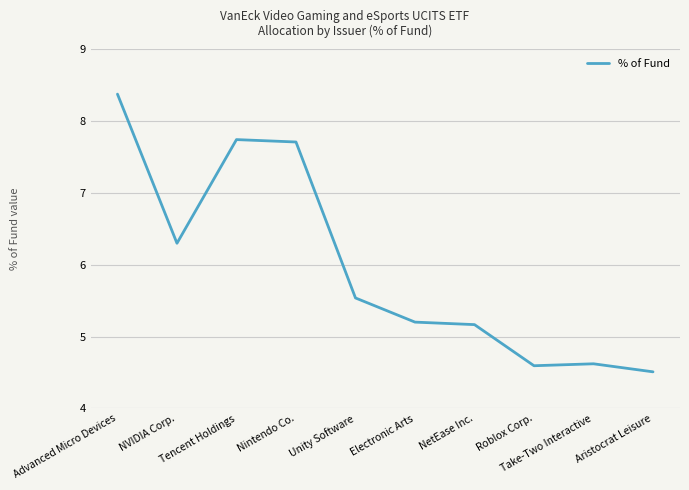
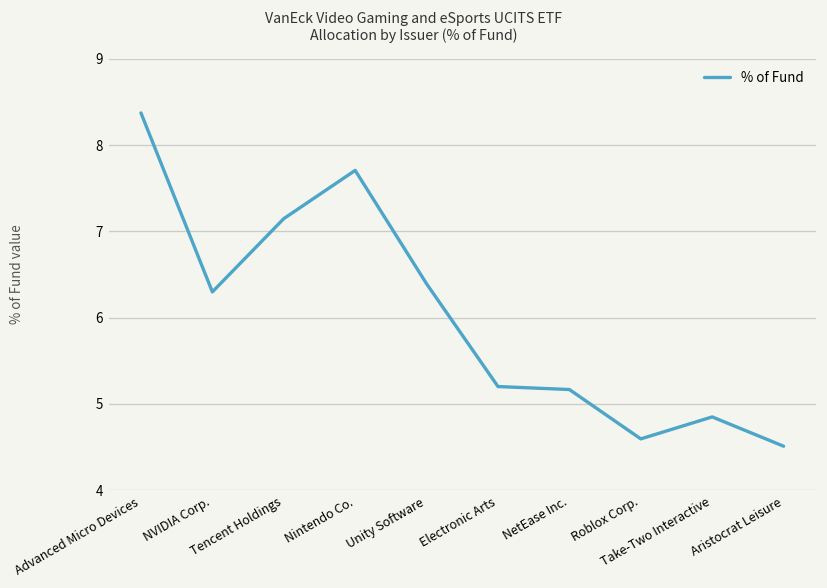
  {
    "Advanced Micro Devices": 8.4,
    "NVIDIA Corp.": 6.3,
-   "Tencent Holdings": 7.7,
+   "Tencent Holdings": 7.1,
    "Nintendo Co.": 7.7,
-   "Unity Software": 5.5,
+   "Unity Software": 6.4,
    "Electronic Arts": 5.2,
    "NetEase Inc.": 5.2,
    "Roblox Corp.": 4.6,
-   "Take-Two Interactive": 4.6,
+   "Take-Two Interactive": 4.8,
    "Aristocrat Leisure": 4.5
  }
